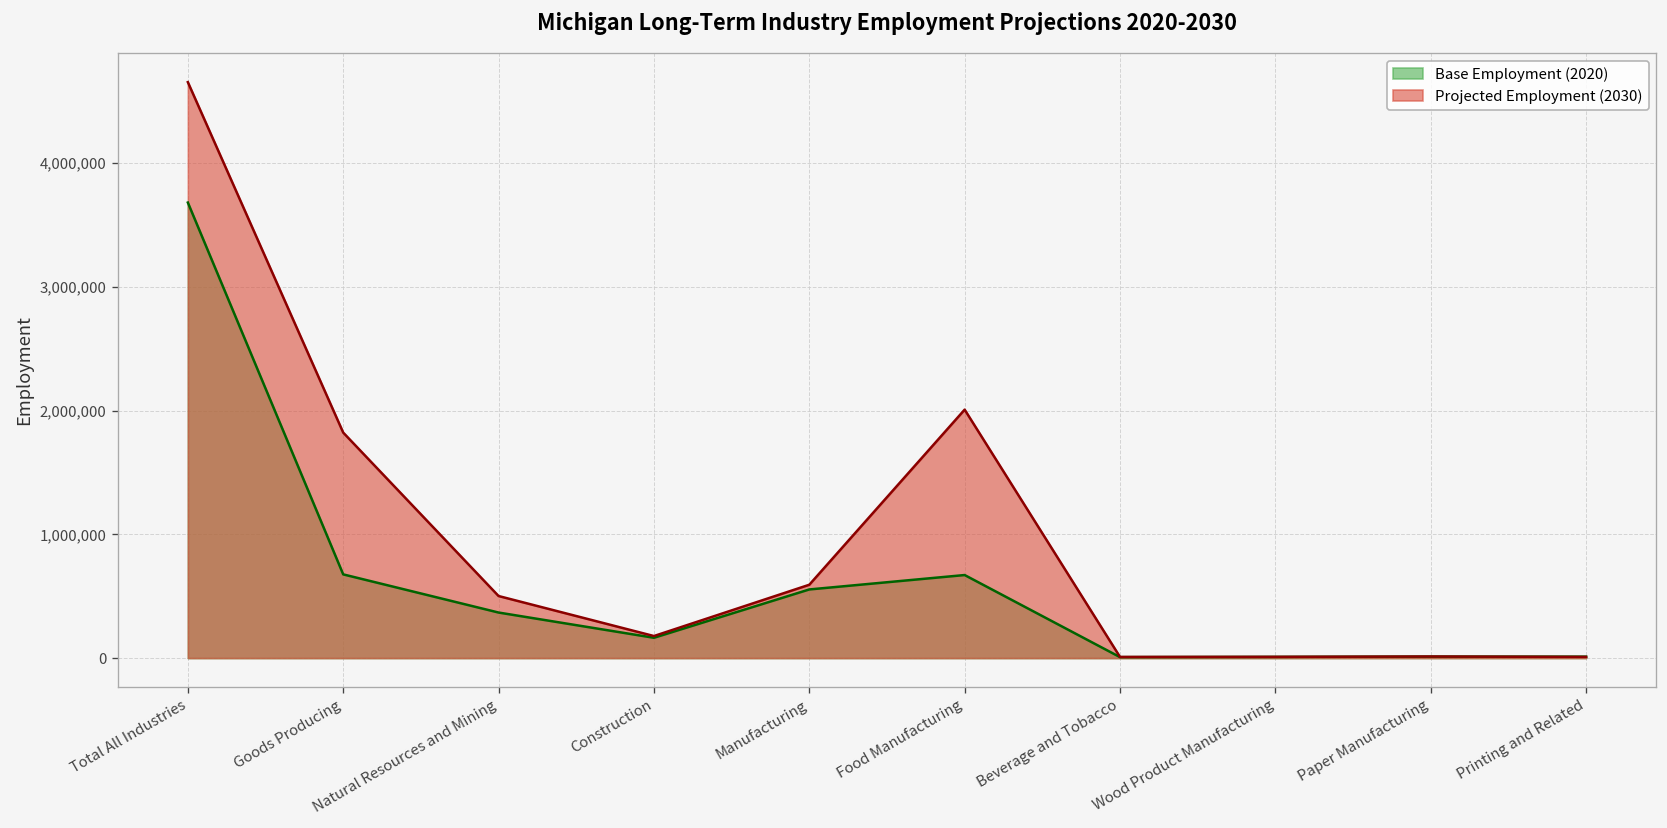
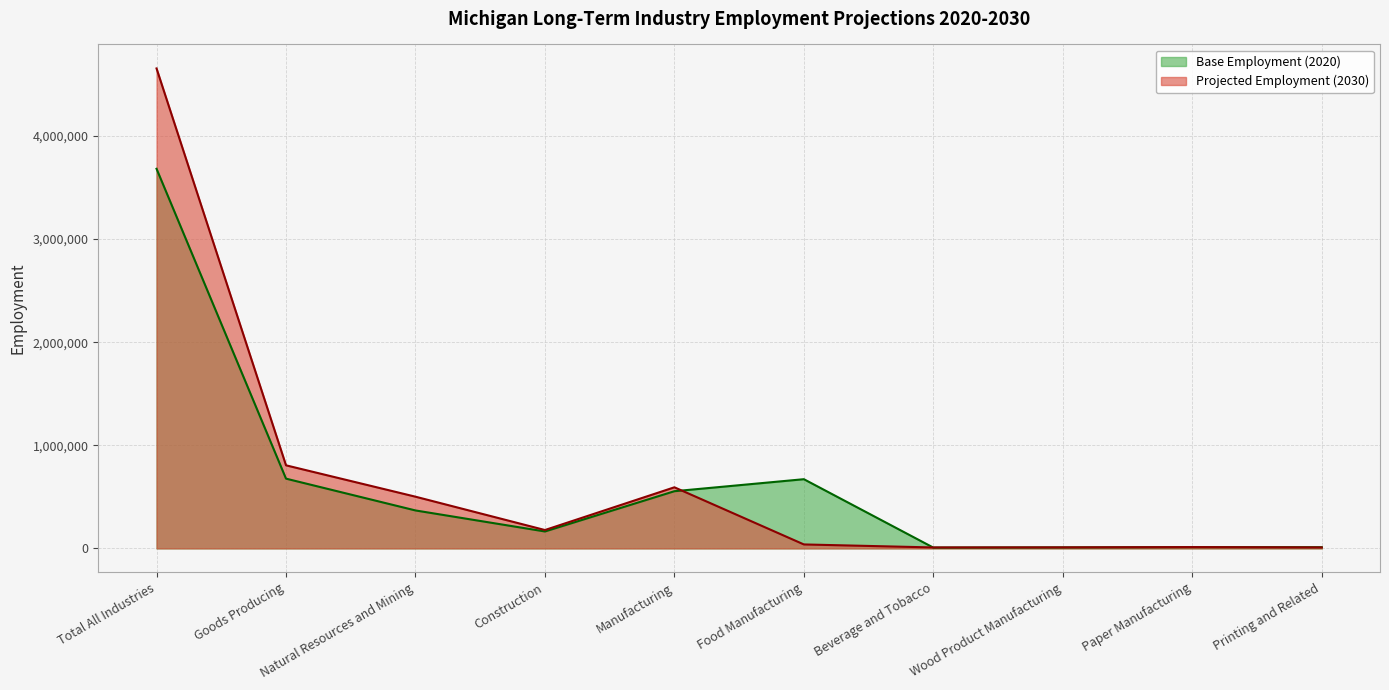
  {
    "Base Employment (2020)": {
      "Total All Industries": "3,680,000",
      "Goods Producing": "680,000",
      "Natural Resources and Mining": "370,000",
      "Manufacturing": "550,000",
      "Food Manufacturing": "670,000"
    },
    "Projected Employment (2030)": {
      "Total All Industries": "4,650,000",
-     "Goods Producing": "1,820,000",
+     "Goods Producing": "810,000",
      "Natural Resources and Mining": "500,000",
      "Manufacturing": "590,000",
-     "Food Manufacturing": "2,010,000"
+     "Food Manufacturing": "40,000"
    }
  }
